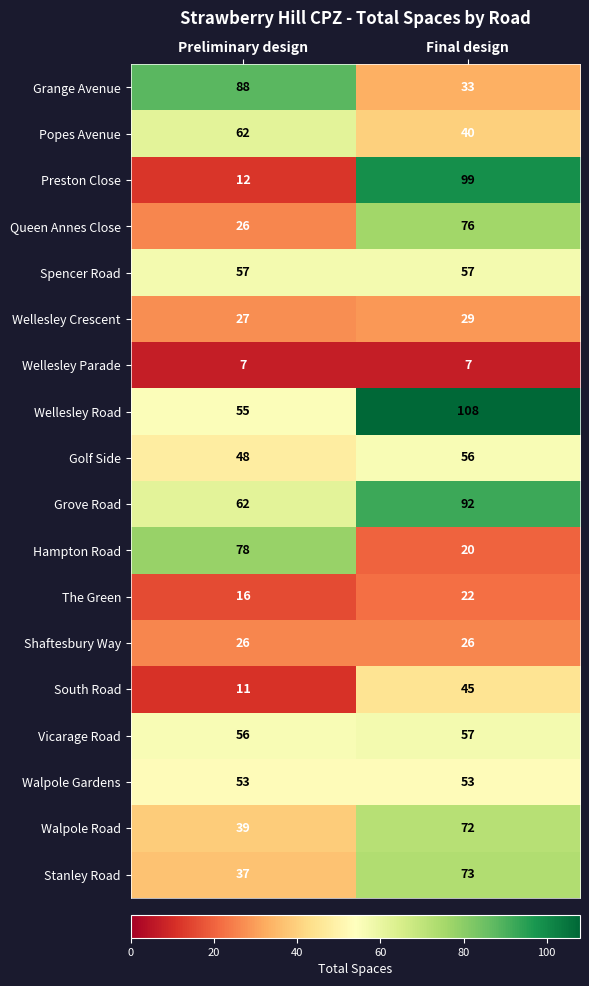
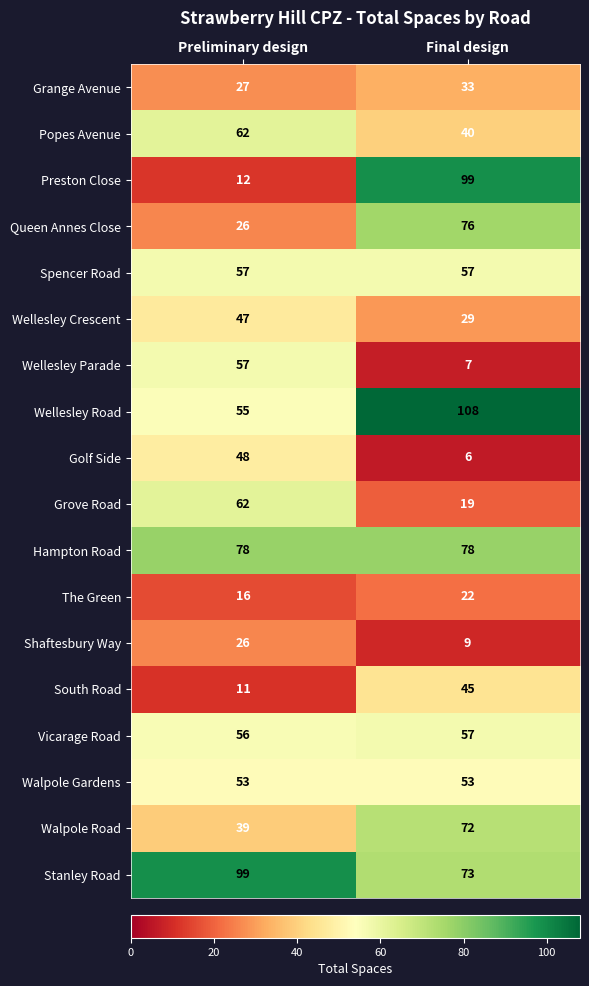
  {
    "Grange Avenue": {
-     "Preliminary design": 88,
+     "Preliminary design": 27,
      "Final design": 33
    },
    "Popes Avenue": {
      "Preliminary design": 62,
      "Final design": 40
    },
    "Preston Close": {
      "Preliminary design": 12,
      "Final design": 99
    },
    "Queen Annes Close": {
      "Preliminary design": 26,
      "Final design": 76
    },
    "Spencer Road": {
      "Preliminary design": 57,
      "Final design": 57
    },
    "Wellesley Crescent": {
-     "Preliminary design": 27,
+     "Preliminary design": 47,
      "Final design": 29
    },
    "Wellesley Parade": {
-     "Preliminary design": 7,
+     "Preliminary design": 57,
      "Final design": 7
    },
    "Wellesley Road": {
      "Preliminary design": 55,
      "Final design": 108
    },
    "Golf Side": {
      "Preliminary design": 48,
-     "Final design": 56
+     "Final design": 6
    },
    "Grove Road": {
      "Preliminary design": 62,
-     "Final design": 92
+     "Final design": 19
    },
    "Hampton Road": {
      "Preliminary design": 78,
-     "Final design": 20
+     "Final design": 78
    },
    "The Green": {
      "Preliminary design": 16,
      "Final design": 22
    },
    "Shaftesbury Way": {
      "Preliminary design": 26,
-     "Final design": 26
+     "Final design": 9
    },
    "South Road": {
      "Preliminary design": 11,
      "Final design": 45
    },
    "Vicarage Road": {
      "Preliminary design": 56,
      "Final design": 57
    },
    "Walpole Gardens": {
      "Preliminary design": 53,
      "Final design": 53
    },
    "Walpole Road": {
      "Preliminary design": 39,
      "Final design": 72
    },
    "Stanley Road": {
-     "Preliminary design": 37,
+     "Preliminary design": 99,
      "Final design": 73
    }
  }
